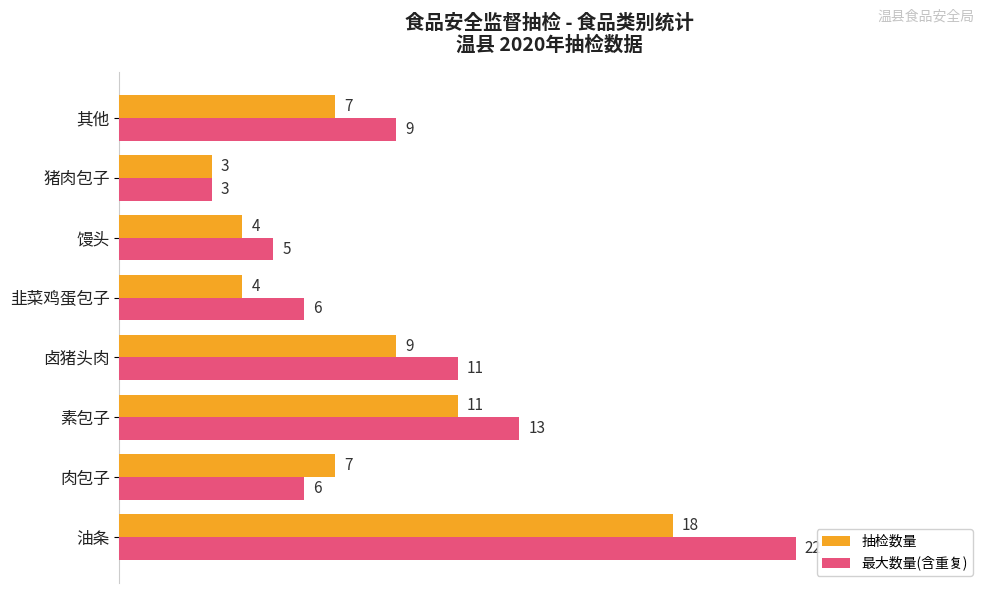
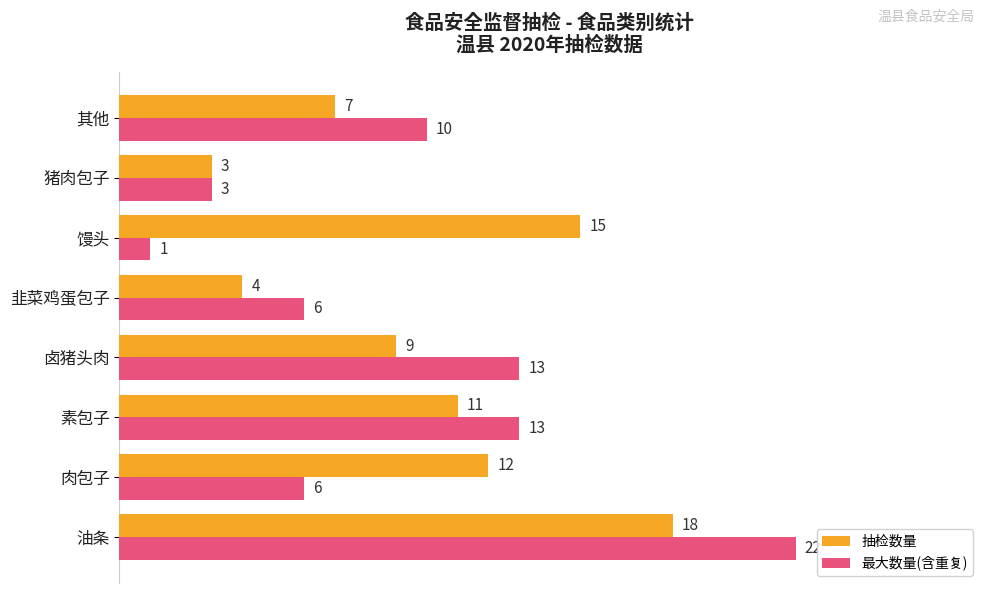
  {
    "抽检数量": {
      "其他": 7,
      "猪肉包子": 3,
-     "馒头": 4,
+     "馒头": 15,
      "韭菜鸡蛋包子": 4,
      "卤猪头肉": 9,
      "素包子": 11,
-     "肉包子": 7,
+     "肉包子": 12,
      "油条": 18
    },
    "最大数量(含重复)": {
-     "其他": 9,
+     "其他": 10,
      "猪肉包子": 3,
-     "馒头": 5,
+     "馒头": 1,
      "韭菜鸡蛋包子": 6,
-     "卤猪头肉": 11,
+     "卤猪头肉": 13,
      "素包子": 13,
      "肉包子": 6
    }
  }
